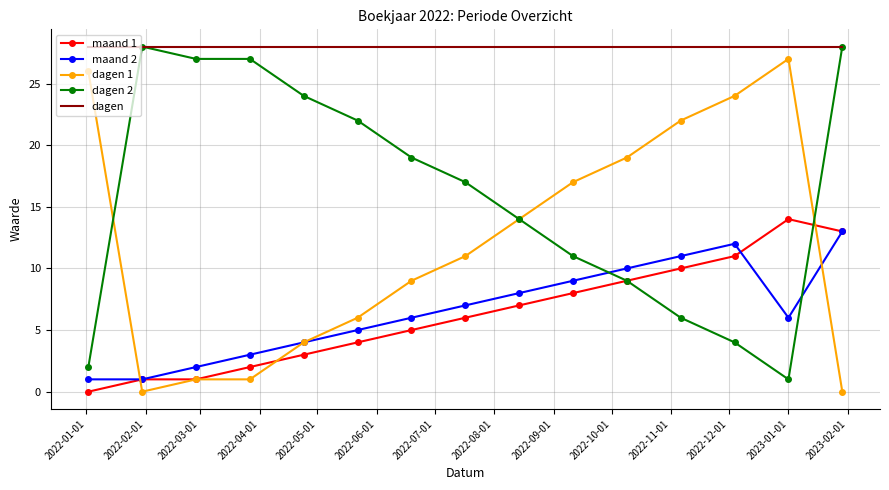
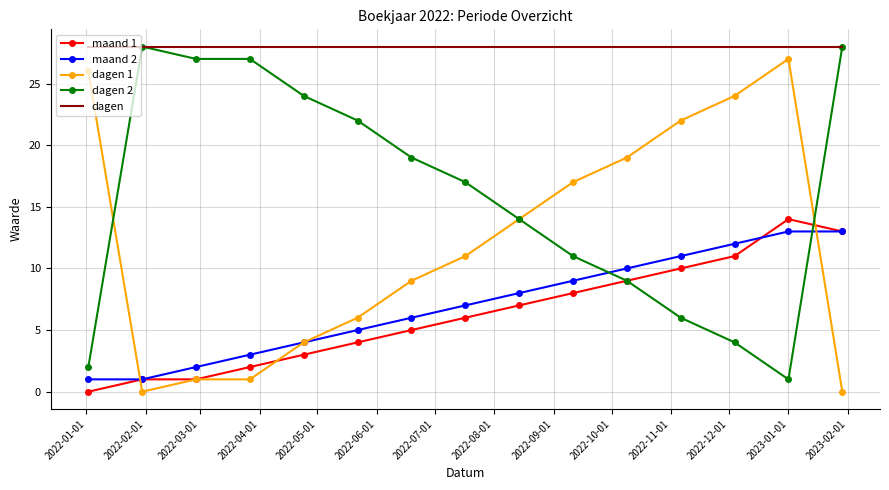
  {
    "maand 1": {
      "2023-01-01": 14
    },
    "maand 2": {
-     "2023-01-01": 6
+     "2023-01-01": 13
    },
    "dagen 1": {
      "2023-01-01": 27
    },
    "dagen 2": {
      "2023-01-01": 1
    },
    "dagen": {
      "2023-01-01": 28
    }
  }
